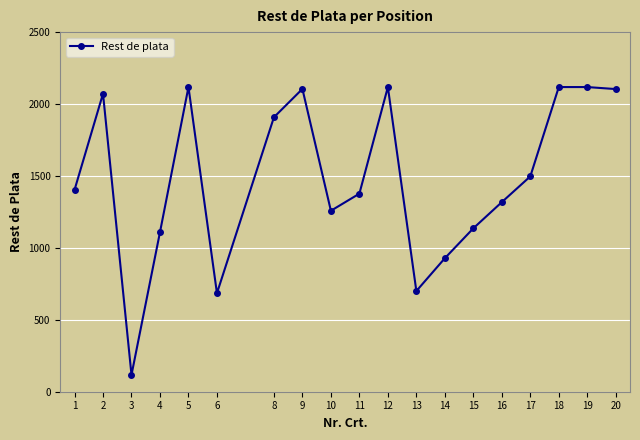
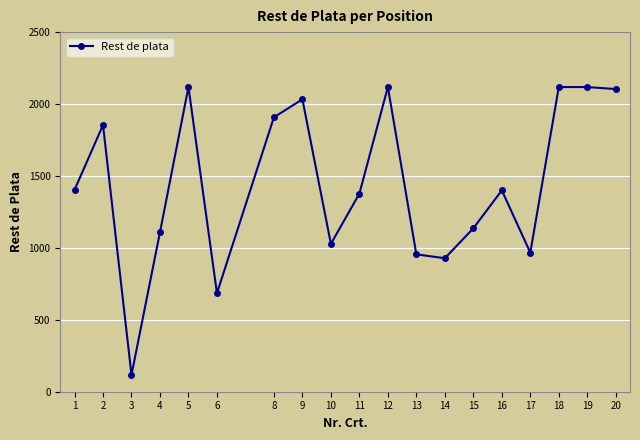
  {
    "1": 1400,
-   "2": 2070,
+   "2": 1850,
    "3": 120,
    "4": 1110,
    "5": 2120,
    "6": 690,
    "8": 1910,
-   "9": 2110,
-   "10": 1260,
+   "9": 2030,
+   "10": 1030,
    "11": 1380,
    "12": 2120,
-   "13": 700,
+   "13": 960,
    "14": 930,
    "15": 1140,
-   "16": 1320,
-   "17": 1500,
+   "16": 1400,
+   "17": 970,
    "18": 2120,
    "19": 2120,
    "20": 2100
  }
